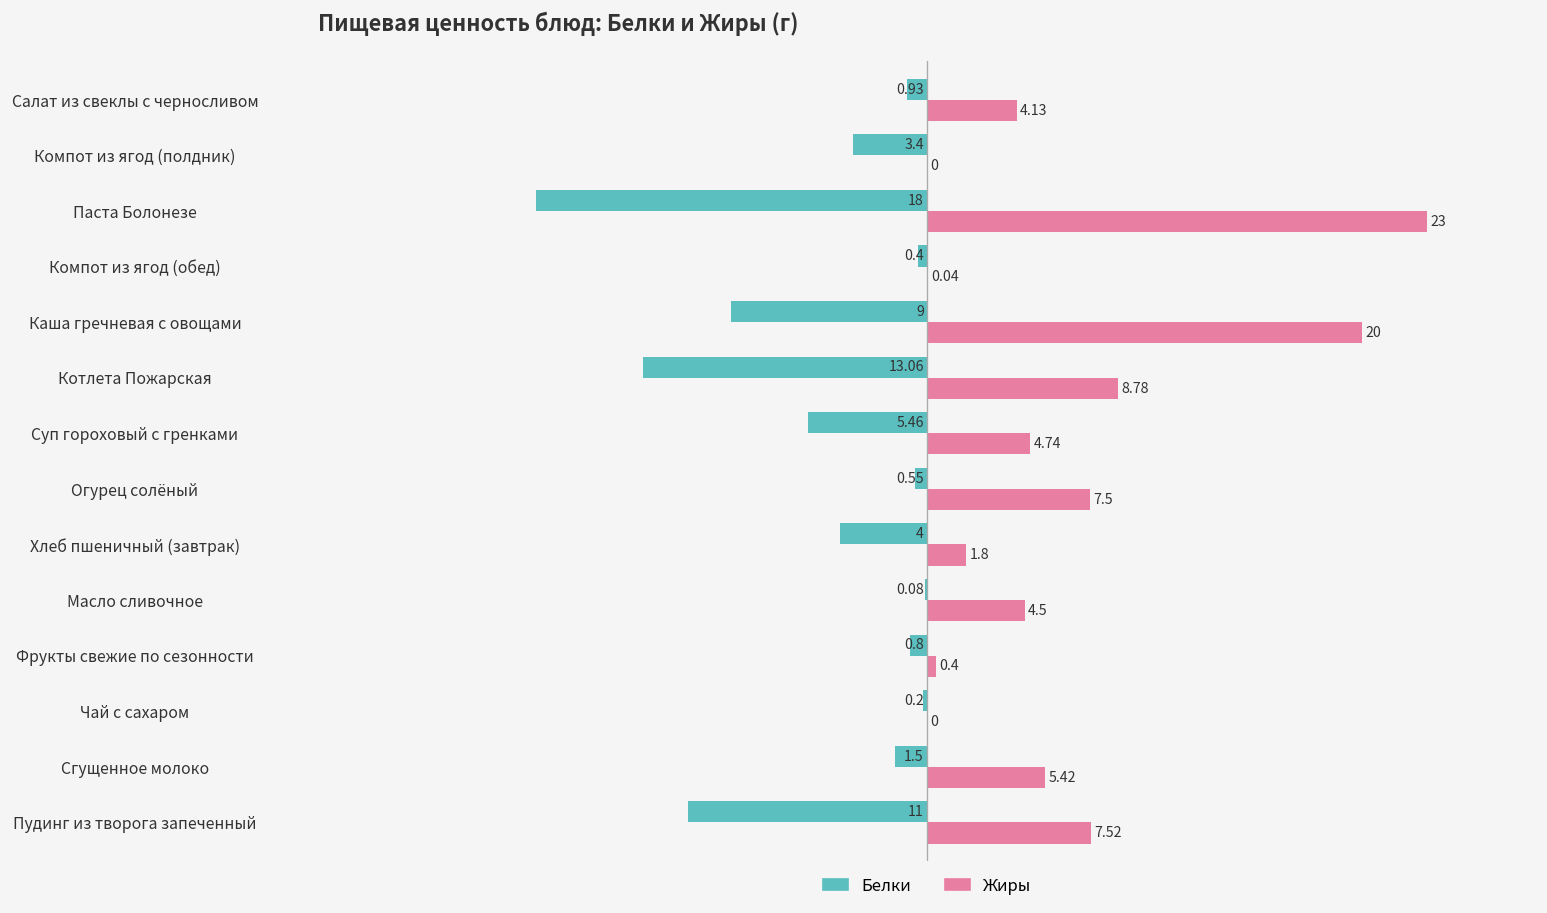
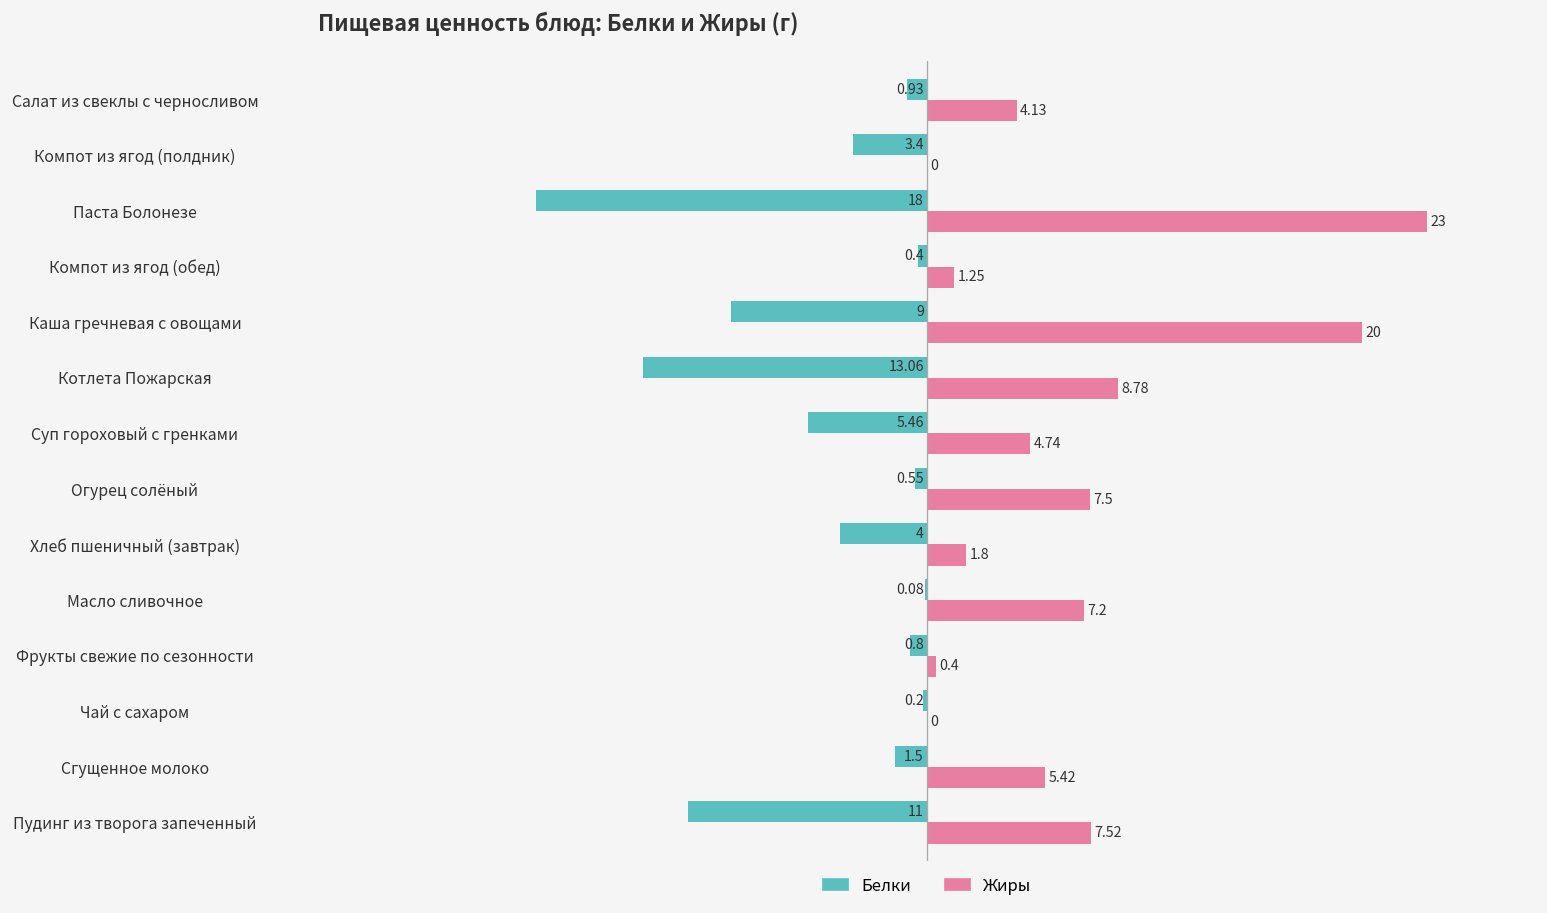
  {
    "Жиры": {
      "Салат из свеклы с черносливом": 4.13,
      "Компот из ягод (полдник)": 0,
      "Паста Болонезе": 23,
-     "Компот из ягод (обед)": 0.04,
+     "Компот из ягод (обед)": 1.25,
      "Каша гречневая с овощами": 20,
      "Котлета Пожарская": 8.78,
      "Суп гороховый с гренками": 4.74,
      "Огурец солёный": 7.5,
      "Хлеб пшеничный (завтрак)": 1.8,
-     "Масло сливочное": 4.5,
+     "Масло сливочное": 7.2,
      "Фрукты свежие по сезонности": 0.4,
      "Чай с сахаром": 0,
      "Сгущенное молоко": 5.42,
      "Пудинг из творога запеченный": 7.52
    }
  }
